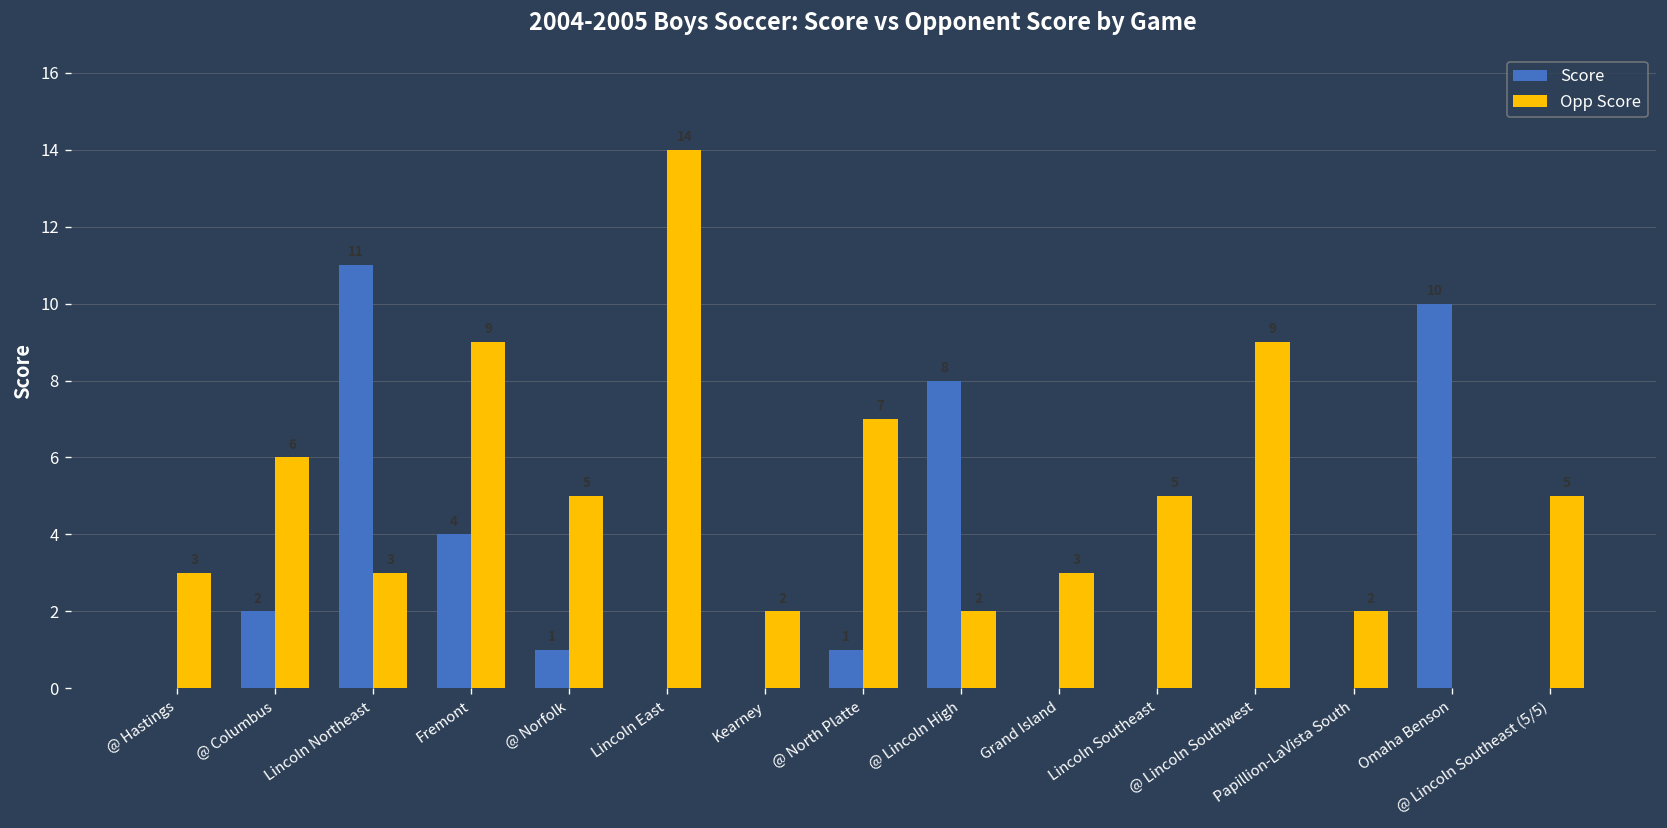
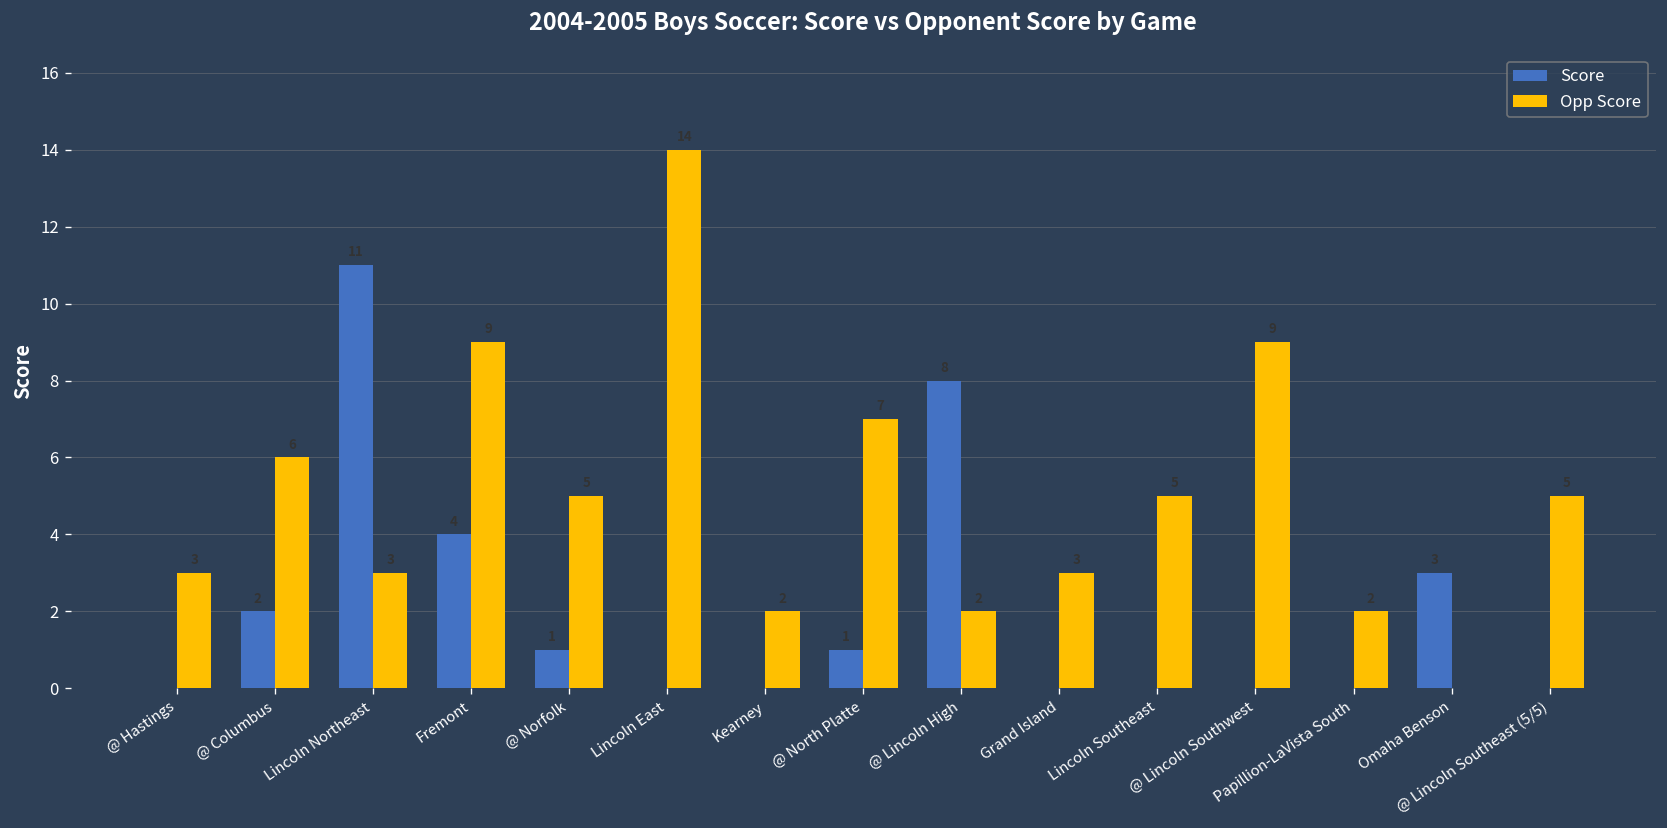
  {
    "Score": {
      "@ Hastings": 0,
      "@ Columbus": 2,
      "Lincoln Northeast": 11,
      "Fremont": 4,
      "@ Norfolk": 1,
      "Lincoln East": 0,
      "Kearney": 0,
      "@ North Platte": 1,
      "@ Lincoln High": 8,
      "Grand Island": 0,
      "Lincoln Southeast": 0,
      "@ Lincoln Southwest": 0,
      "Papillion-LaVista South": 0,
-     "Omaha Benson": 10,
+     "Omaha Benson": 3,
      "@ Lincoln Southeast (5/5)": 0
    },
    "Opp Score": {
      "@ Hastings": 3,
      "@ Columbus": 6,
      "Lincoln Northeast": 3,
      "Fremont": 9,
      "@ Norfolk": 5,
      "Lincoln East": 14,
      "Kearney": 2,
      "@ North Platte": 7,
      "@ Lincoln High": 2,
      "Grand Island": 3,
      "Lincoln Southeast": 5,
      "@ Lincoln Southwest": 9,
      "Papillion-LaVista South": 2,
      "Omaha Benson": 0,
      "@ Lincoln Southeast (5/5)": 5
    }
  }
